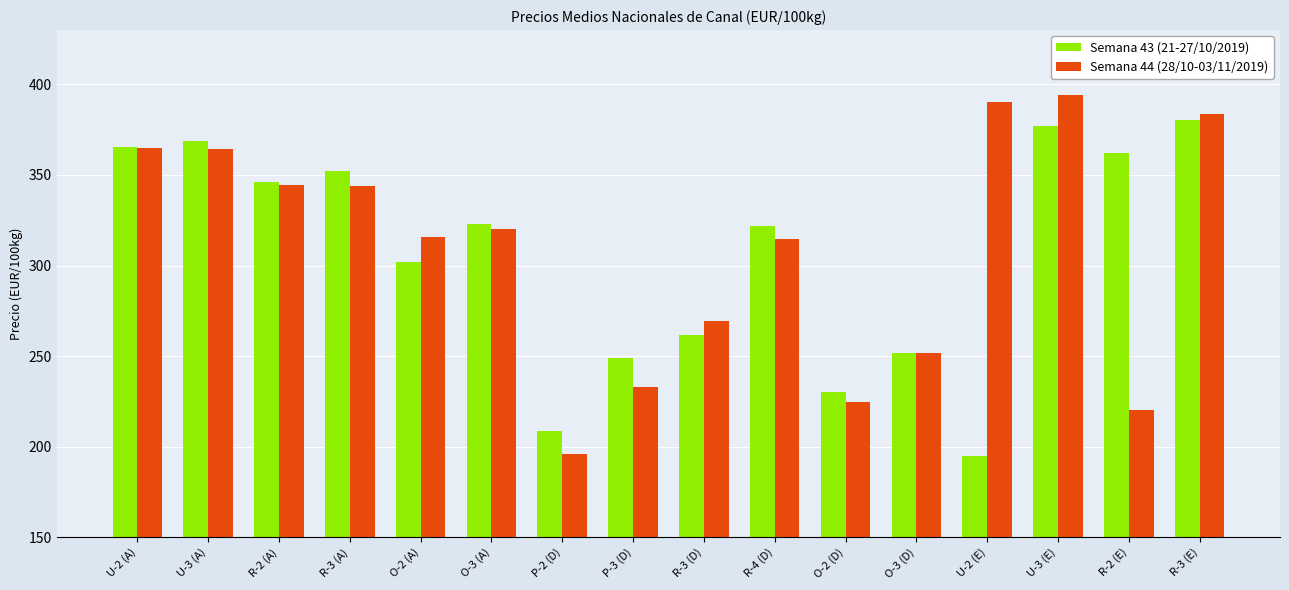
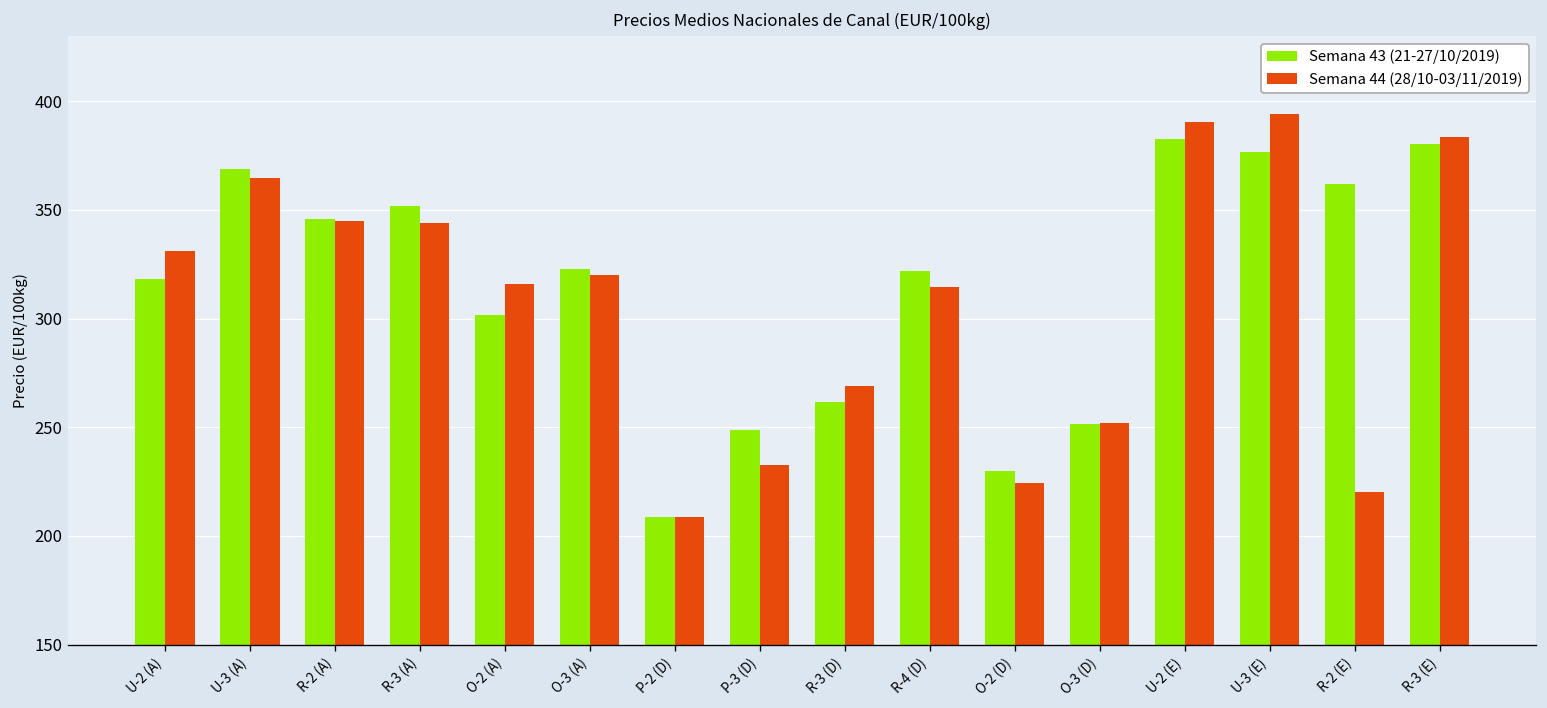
  {
    "Semana 43 (21-27/10/2019)": {
-     "U-2 (A)": 365,
+     "U-2 (A)": 318,
      "U-3 (A)": 369,
      "R-2 (A)": 346,
      "R-3 (A)": 352,
      "O-2 (A)": 302,
      "O-3 (A)": 323,
      "P-2 (D)": 209,
      "P-3 (D)": 249,
      "R-3 (D)": 262,
      "R-4 (D)": 322,
      "O-2 (D)": 230,
      "O-3 (D)": 252,
-     "U-2 (E)": 195,
+     "U-2 (E)": 383,
      "U-3 (E)": 377,
      "R-2 (E)": 362,
      "R-3 (E)": 381
    },
    "Semana 44 (28/10-03/11/2019)": {
-     "U-2 (A)": 365,
+     "U-2 (A)": 331,
      "U-3 (A)": 365,
      "R-2 (A)": 345,
      "R-3 (A)": 344,
      "O-2 (A)": 316,
      "O-3 (A)": 320,
-     "P-2 (D)": 196,
+     "P-2 (D)": 209,
      "P-3 (D)": 233,
      "R-3 (D)": 269,
      "R-4 (D)": 314,
      "O-2 (D)": 224,
      "O-3 (D)": 252,
      "U-2 (E)": 390,
      "U-3 (E)": 394,
      "R-2 (E)": 220,
      "R-3 (E)": 384
    }
  }
